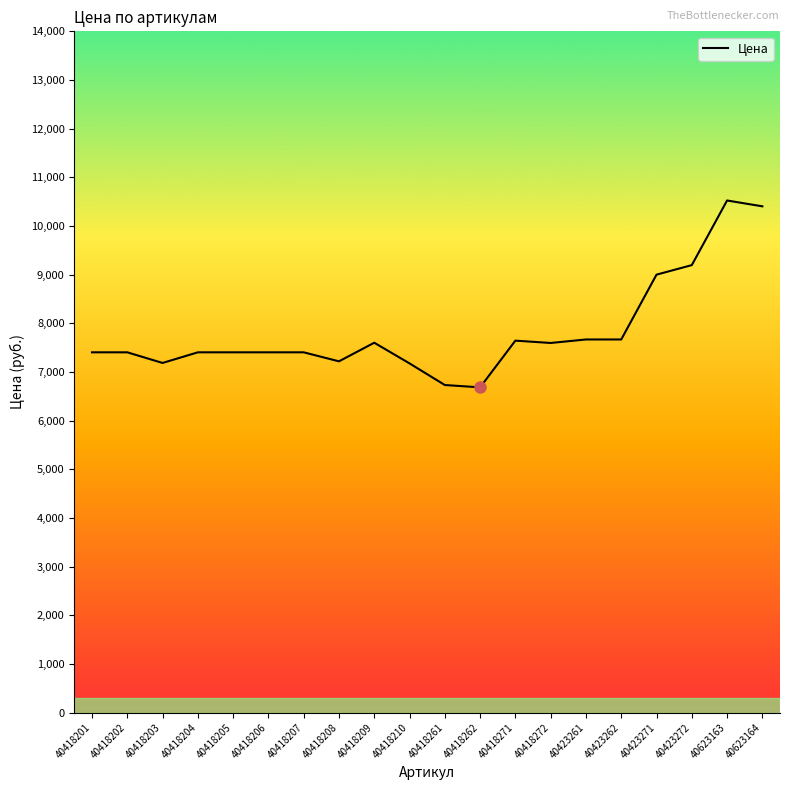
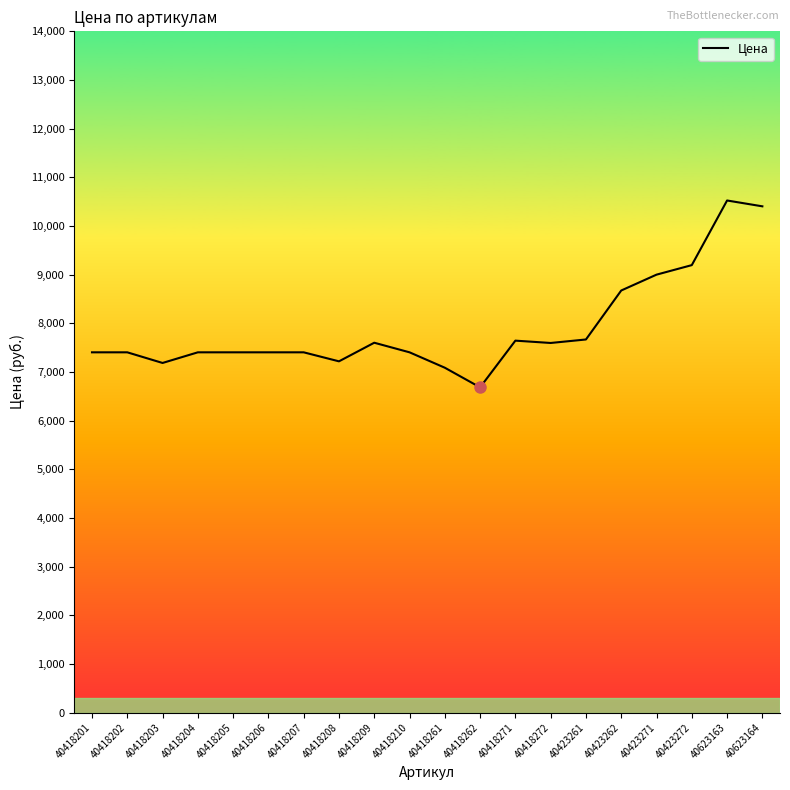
  {
    "Цена": {
      "40418201": "7,400",
      "40418202": "7,400",
      "40418203": "7,200",
      "40418204": "7,400",
      "40418205": "7,400",
      "40418206": "7,400",
      "40418207": "7,400",
      "40418208": "7,200",
      "40418209": "7,600",
-     "40418210": "7,200",
-     "40418261": "6,700",
+     "40418210": "7,400",
+     "40418261": "7,100",
      "40418271": "7,600",
      "40418272": "7,600",
      "40423261": "7,700",
-     "40423262": "7,700",
+     "40423262": "8,700",
      "40423271": "9,000",
      "40423272": "9,200",
      "40623163": "10,500",
      "40623164": "10,400"
    }
  }
